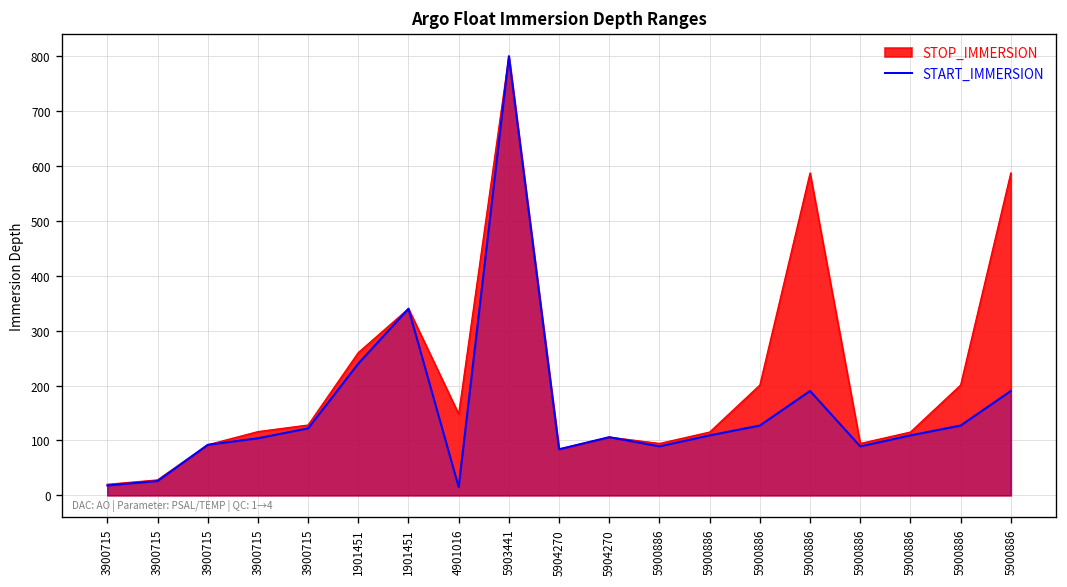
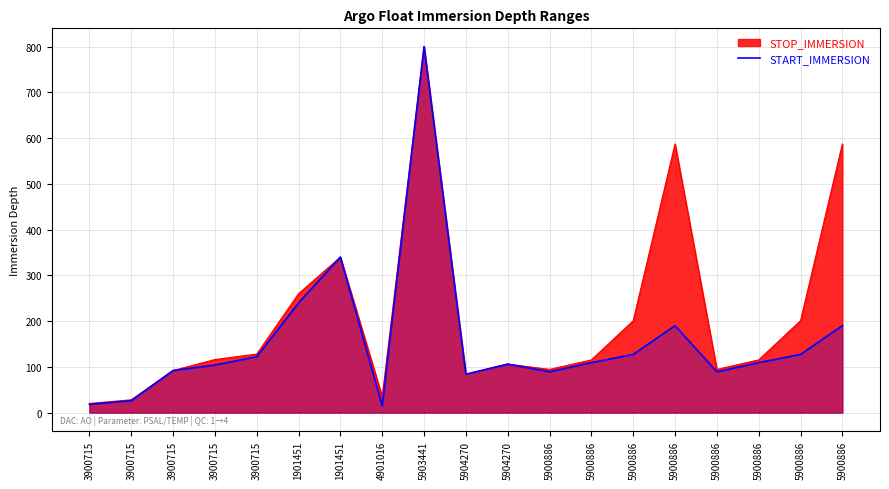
  {
    "STOP_IMMERSION": {
-     "4901016": 150
+     "4901016": 40
    },
    "START_IMMERSION": {
      "4901016": 20
    }
  }
